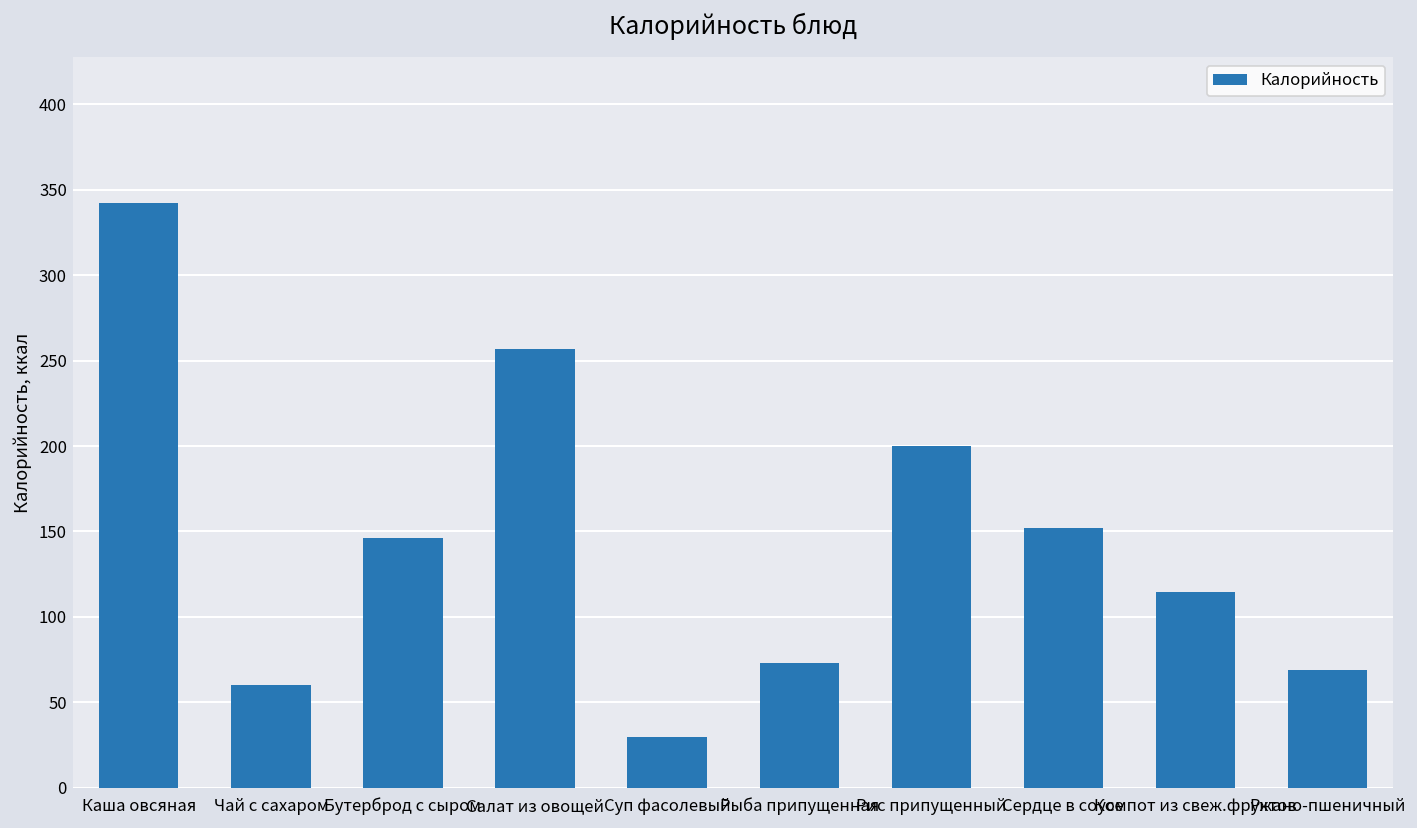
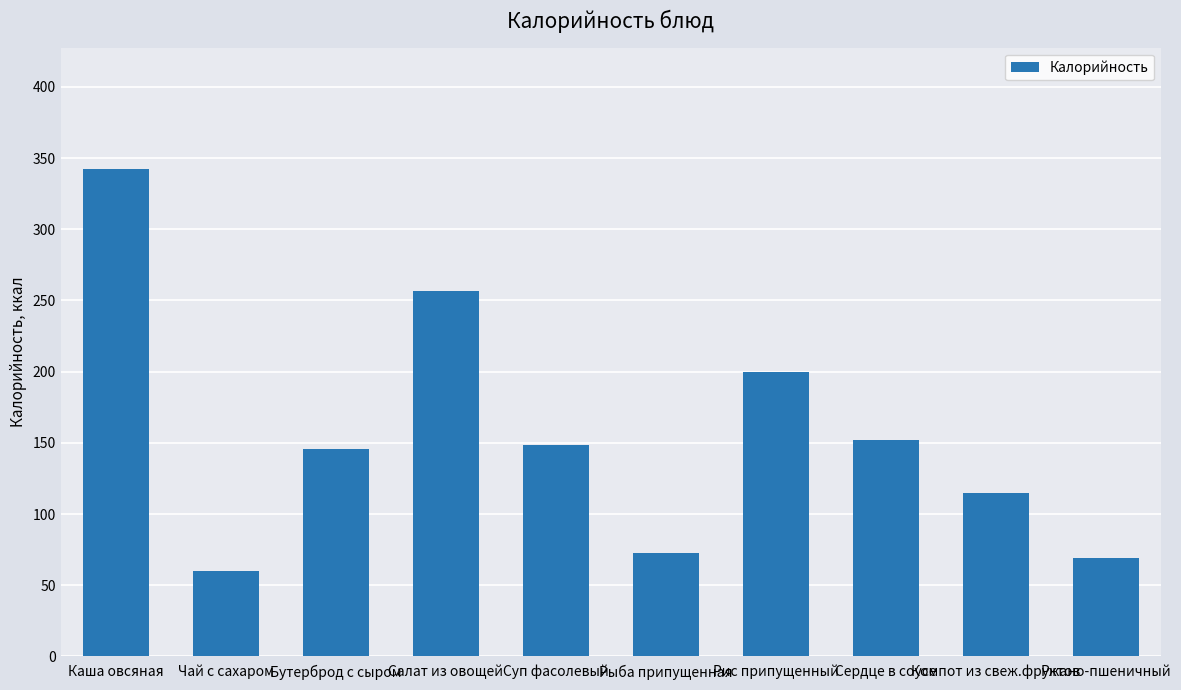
  {
    "Каша овсяная": 342,
    "Чай с сахаром": 60,
    "Бутерброд с сыром": 146,
    "Салат из овощей": 257,
-   "Суп фасолевый": 30,
+   "Суп фасолевый": 148,
    "Рыба припущенная": 73
  }
